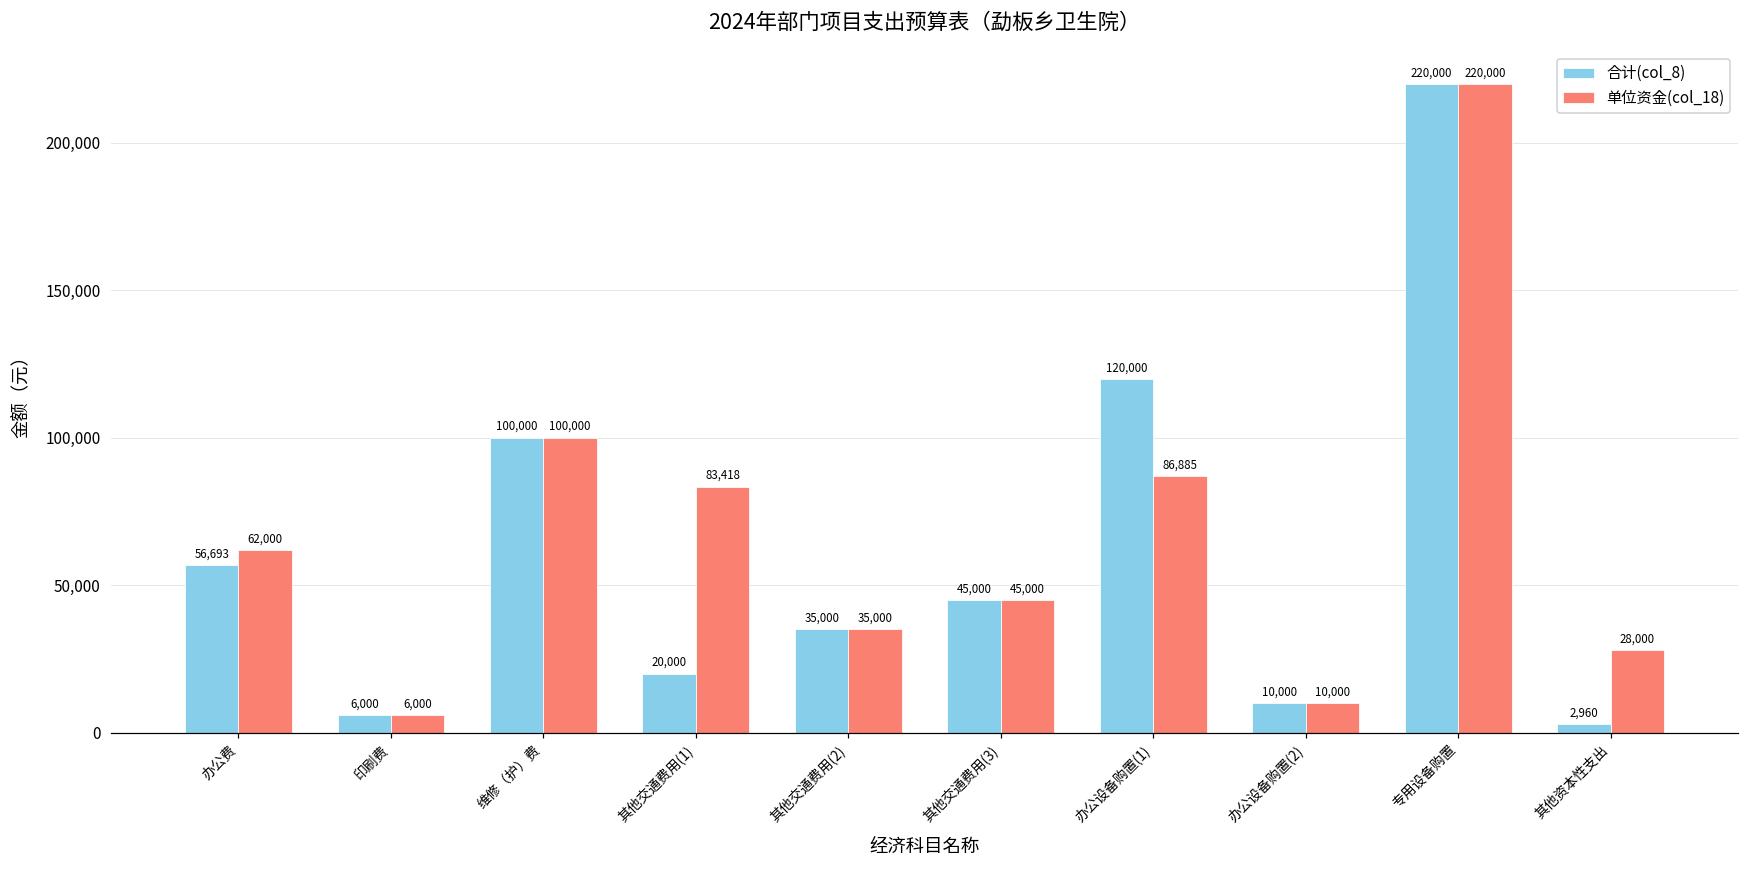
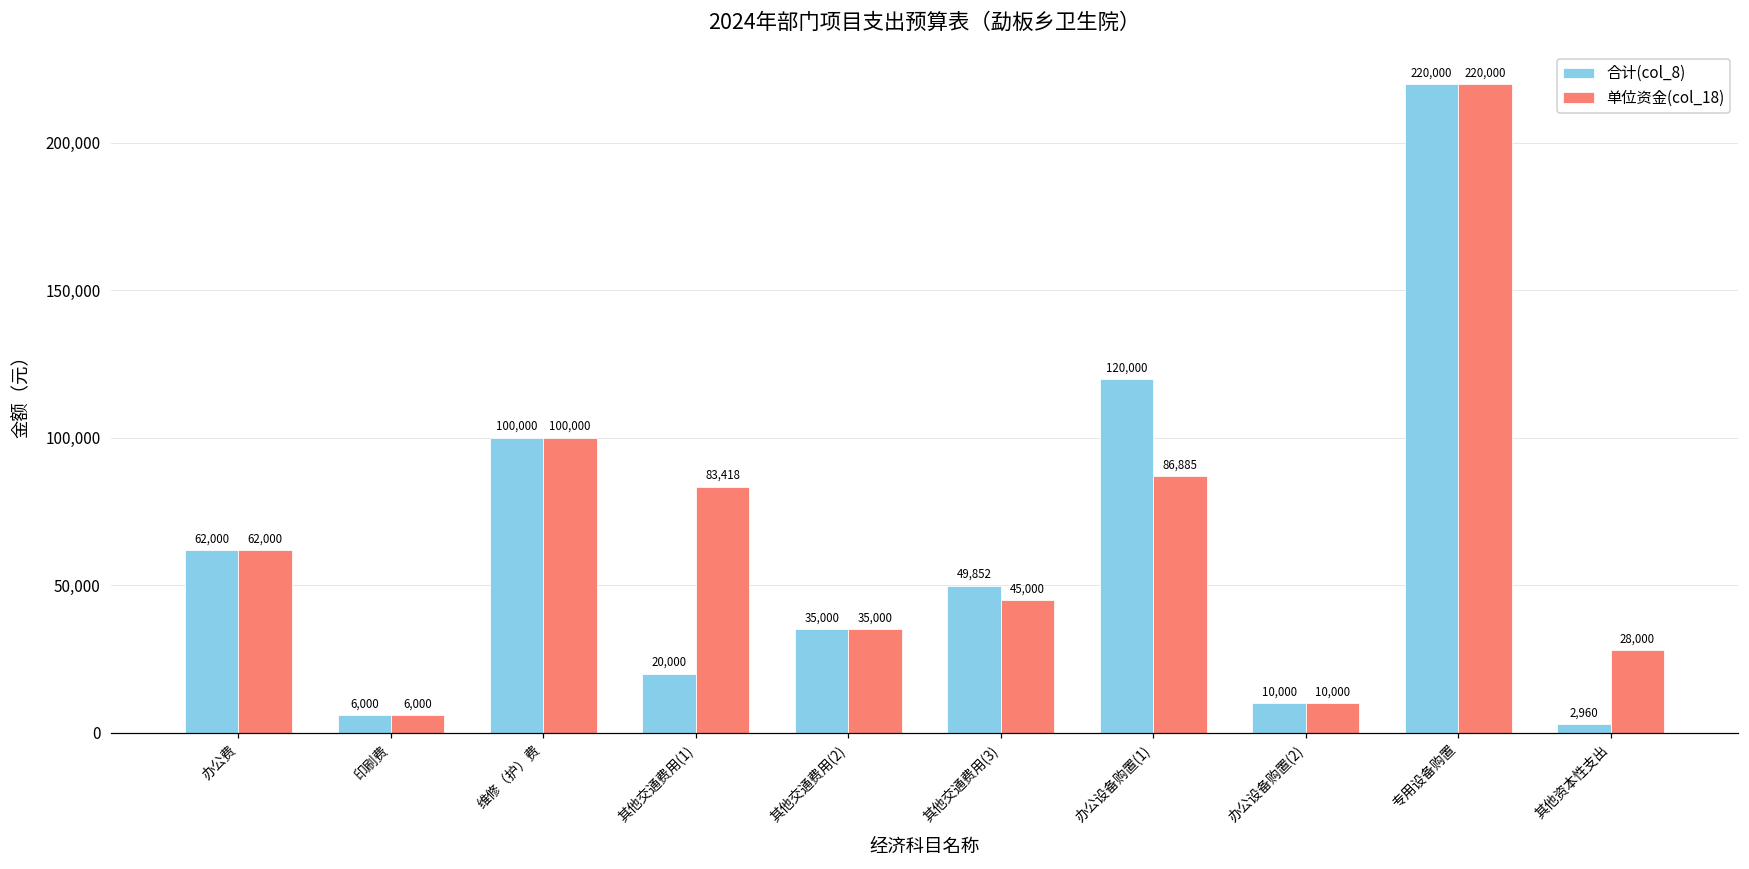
  {
    "合计(col_8)": {
-     "办公费": "56,693",
+     "办公费": "62,000",
      "印刷费": "6,000",
      "维修（护）费": "100,000",
      "其他交通费用(1)": "20,000",
      "其他交通费用(2)": "35,000",
-     "其他交通费用(3)": "45,000",
+     "其他交通费用(3)": "49,852",
      "办公设备购置(1)": "120,000",
      "办公设备购置(2)": "10,000",
      "专用设备购置": "220,000",
      "其他资本性支出": "2,960"
    },
    "单位资金(col_18)": {
      "办公费": "62,000",
      "印刷费": "6,000",
      "维修（护）费": "100,000",
      "其他交通费用(1)": "83,418",
      "其他交通费用(2)": "35,000",
      "其他交通费用(3)": "45,000",
      "办公设备购置(1)": "86,885",
      "办公设备购置(2)": "10,000",
      "专用设备购置": "220,000",
      "其他资本性支出": "28,000"
    }
  }
